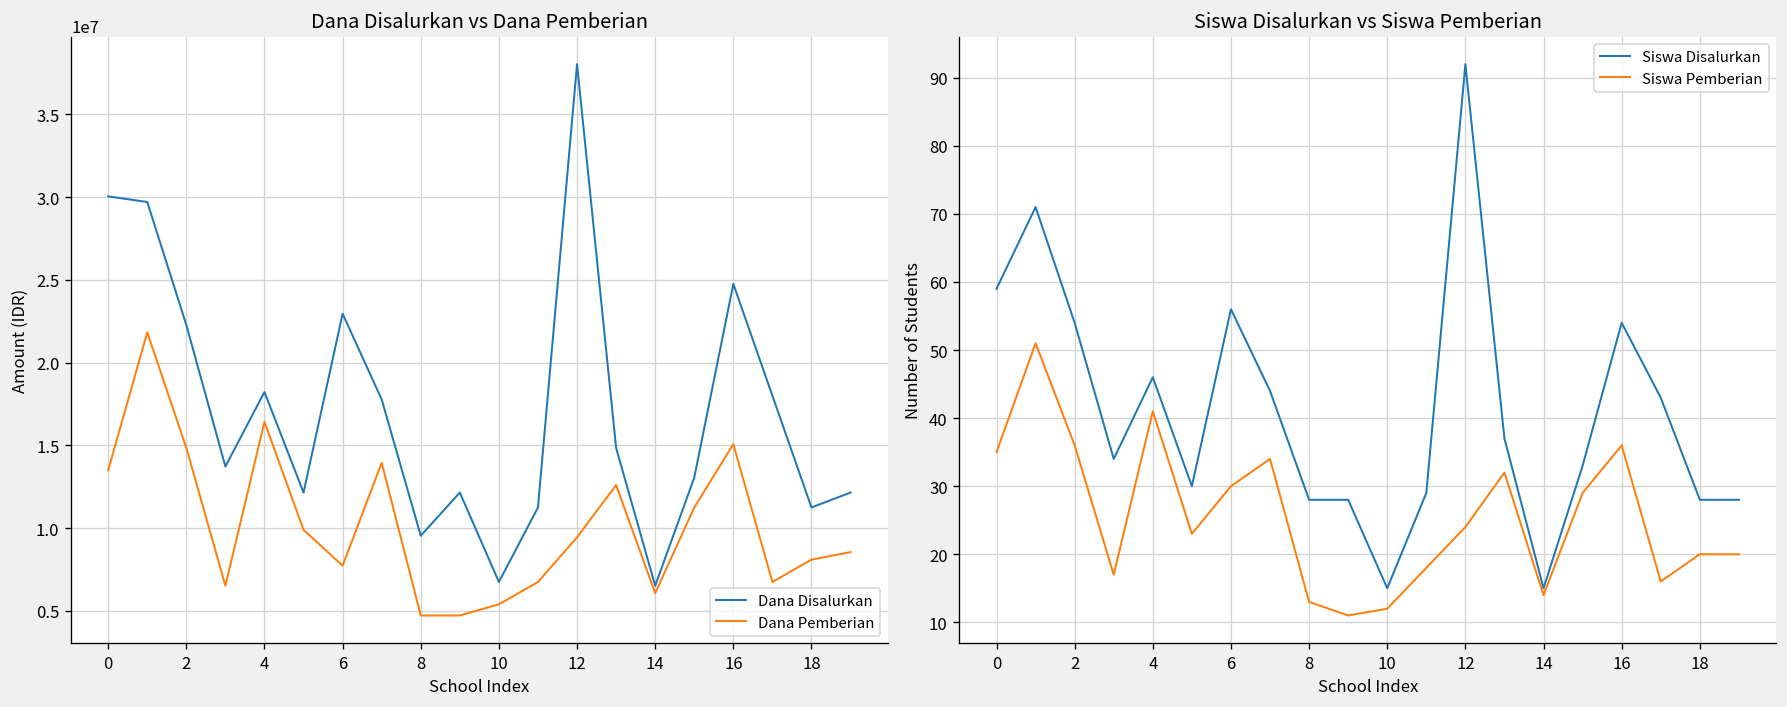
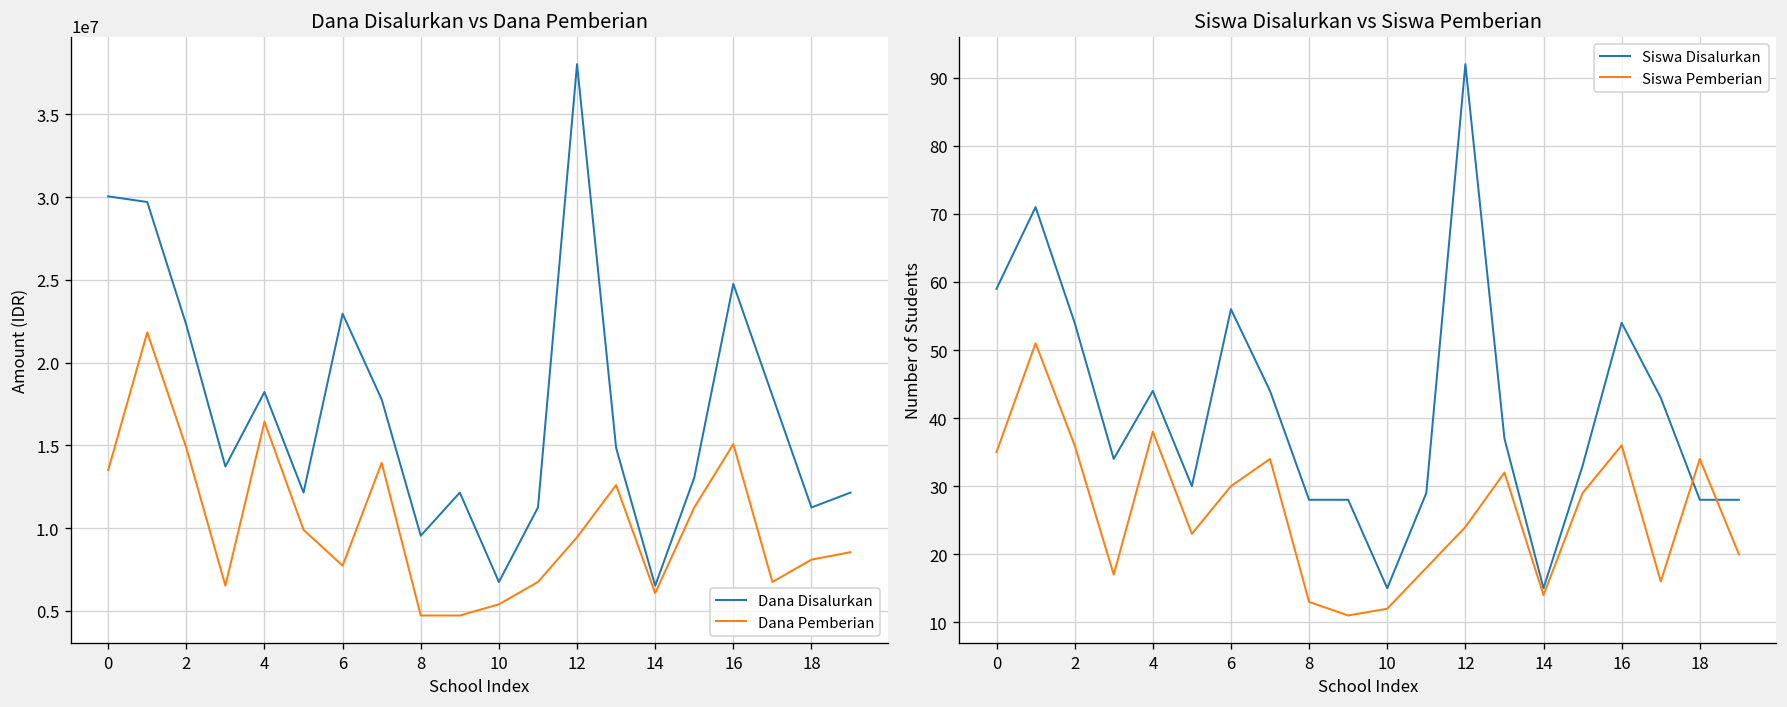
  {
    "Dana Disalurkan vs Dana Pemberian": {
      "Dana Disalurkan": {
        "0": 30000000,
        "2": 22300000,
        "4": 18200000,
        "6": 23000000,
        "8": 9500000,
        "10": 6800000,
        "12": 38000000,
        "14": 6500000,
        "16": 24800000,
        "18": 11300000
      },
      "Dana Pemberian": {
        "0": 13500000,
        "2": 14900000,
        "4": 16400000,
        "6": 7700000,
        "8": 4700000,
        "10": 5400000,
        "12": 9500000,
        "14": 6100000,
        "16": 15100000,
        "18": 8100000
      }
    },
    "Siswa Disalurkan vs Siswa Pemberian": {
      "Siswa Disalurkan": {
        "0": 59,
        "2": 54,
-       "4": 46,
+       "4": 44,
        "6": 56,
        "8": 28,
        "10": 15,
        "12": 92,
        "14": 15,
        "16": 54,
        "18": 28
      },
      "Siswa Pemberian": {
        "0": 35,
        "2": 36,
-       "4": 41,
+       "4": 38,
        "6": 30,
        "8": 13,
        "10": 12,
        "12": 24,
        "14": 14,
        "16": 36,
-       "18": 20
+       "18": 34
      }
    }
  }
